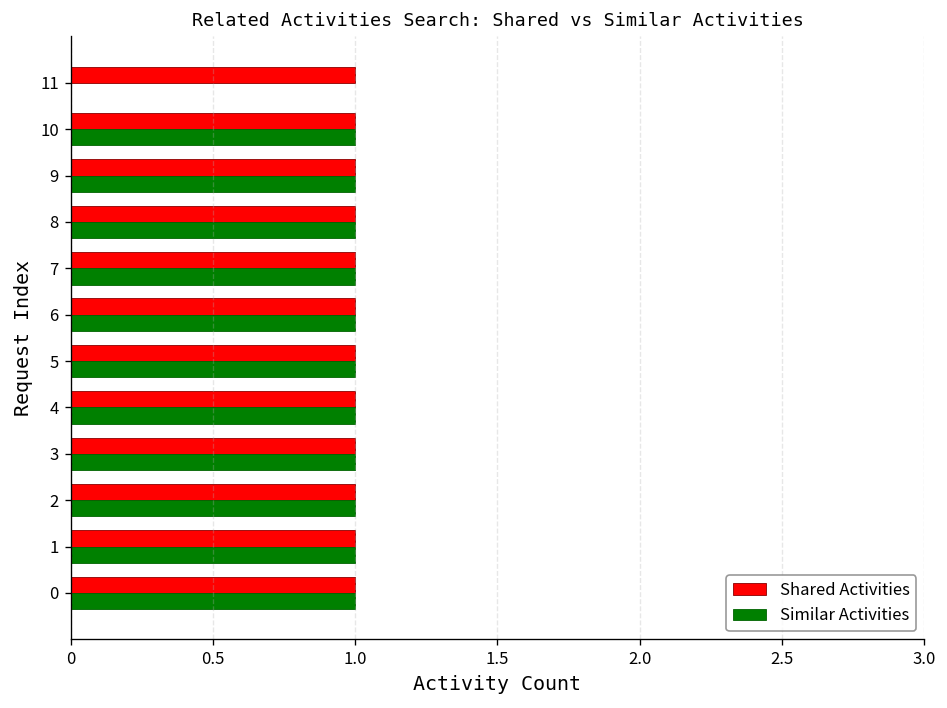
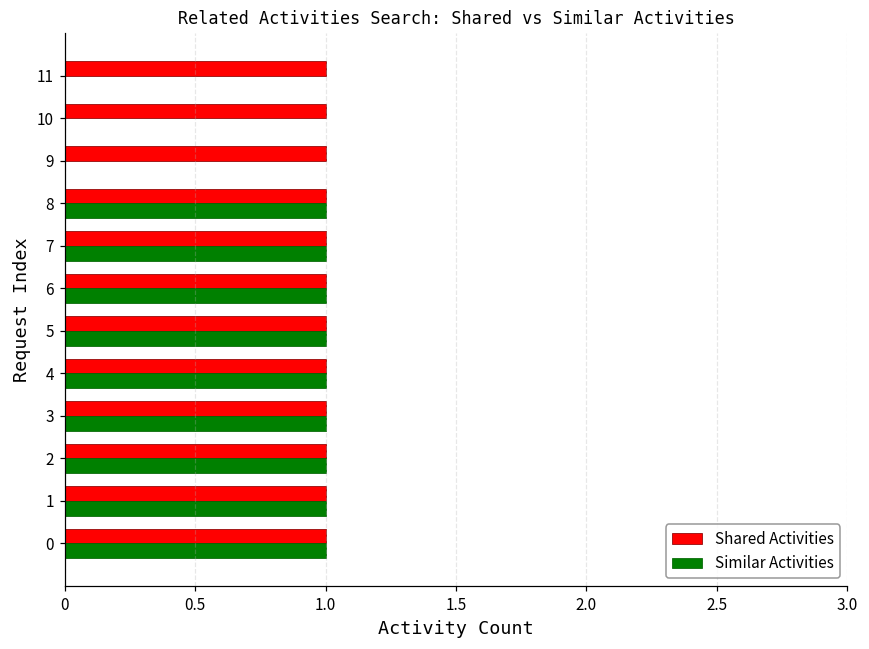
  {
    "Shared Activities": {
      "11": 1,
      "10": 1,
      "9": 1,
      "8": 1,
      "7": 1,
      "6": 1,
      "5": 1,
      "4": 1,
      "3": 1,
      "2": 1,
      "1": 1,
      "0": 1
    },
    "Similar Activities": {
      "11": 0,
-     "10": 1,
-     "9": 1,
+     "10": 0,
+     "9": 0,
      "8": 1,
      "7": 1,
      "6": 1,
      "5": 1,
      "4": 1,
      "3": 1,
      "2": 1,
      "1": 1,
      "0": 1
    }
  }
